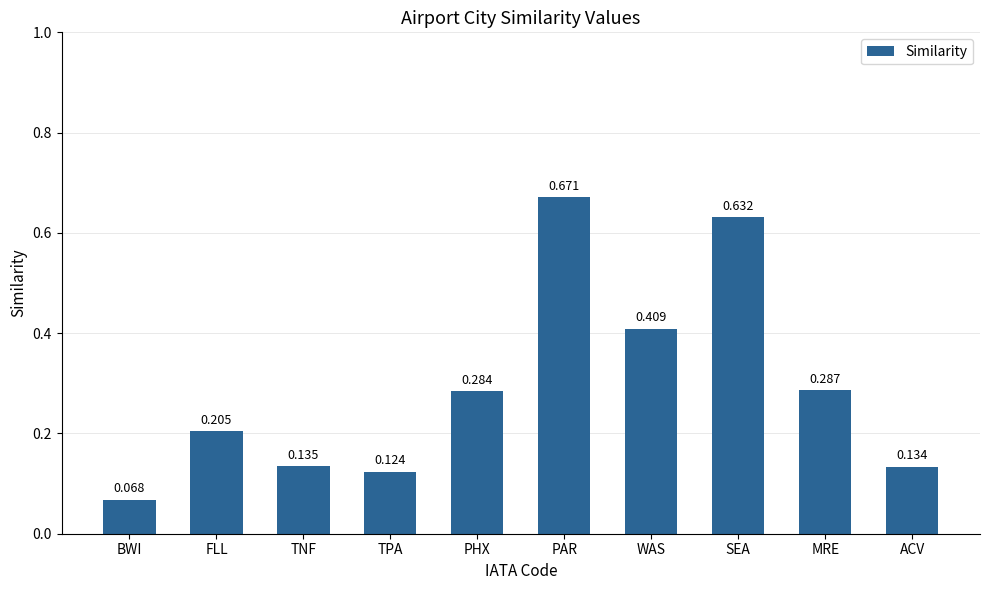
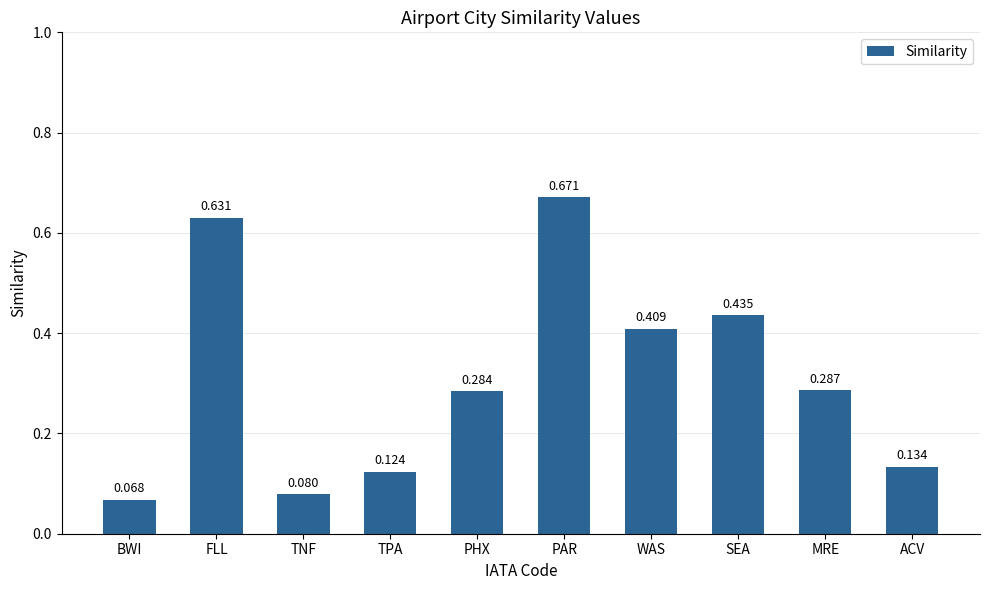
  {
    "BWI": 0.068,
-   "FLL": 0.205,
-   "TNF": 0.135,
+   "FLL": 0.631,
+   "TNF": 0.080,
    "TPA": 0.124,
    "PHX": 0.284,
    "PAR": 0.671,
    "WAS": 0.409,
-   "SEA": 0.632,
+   "SEA": 0.435,
    "MRE": 0.287,
    "ACV": 0.134
  }
